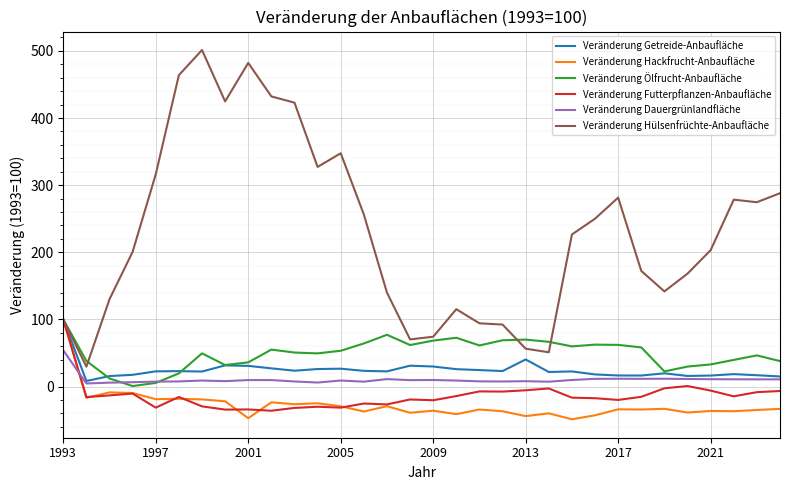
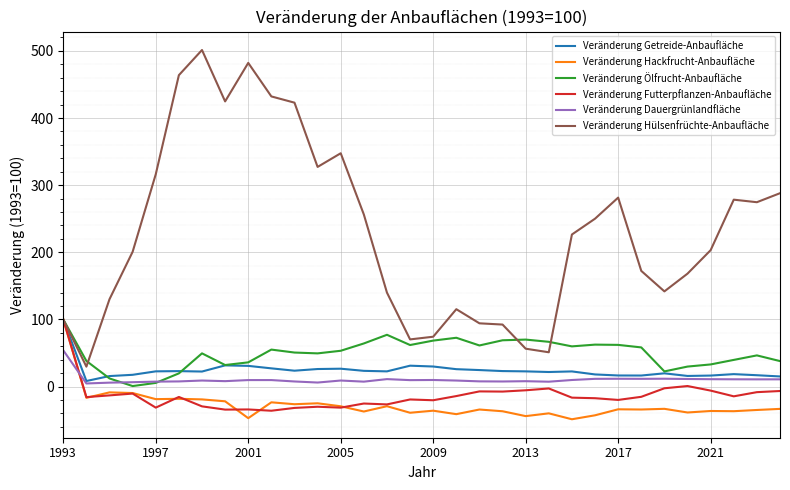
  {
    "Veränderung Getreide-Anbaufläche": {
      "1997": 20,
      "2001": 30,
      "2005": 30,
      "2009": 30,
-     "2013": 40,
+     "2013": 20,
      "2017": 20,
      "2021": 20
    },
    "Veränderung Hackfrucht-Anbaufläche": {
      "1997": -20,
      "2001": -50,
      "2009": -40,
      "2013": -40,
      "2017": -30,
      "2021": -40
    },
    "Veränderung Ölfrucht-Anbaufläche": {
      "2001": 40,
      "2005": 50,
      "2009": 70,
      "2013": 70,
      "2017": 60,
      "2021": 30
    },
    "Veränderung Futterpflanzen-Anbaufläche": {
      "1997": -30,
      "2001": -30,
      "2009": -20,
      "2013": -10,
      "2017": -20,
      "2021": -10
    },
    "Veränderung Dauergrünlandfläche": {
      "1993": 50,
      "2001": 10,
      "2005": 10,
      "2009": 10,
      "2013": 10,
      "2017": 10,
      "2021": 10
    },
    "Veränderung Hülsenfrüchte-Anbaufläche": {
      "1997": 320,
      "2001": 480,
      "2005": 350,
      "2009": 70,
      "2013": 60,
      "2017": 280,
      "2021": 200
    }
  }
